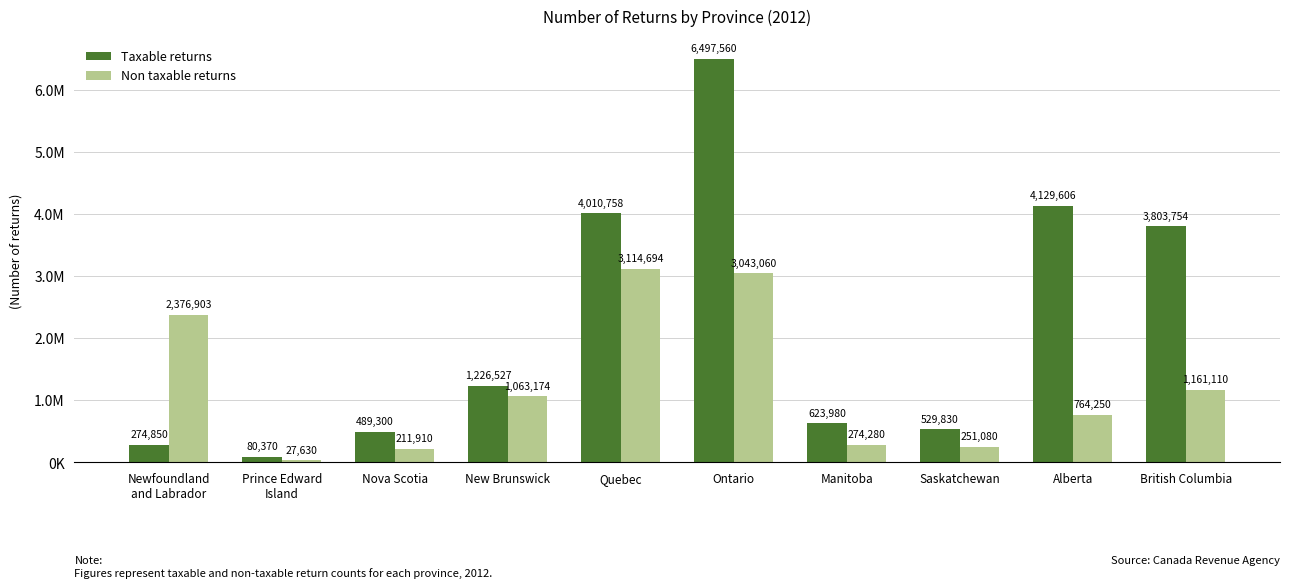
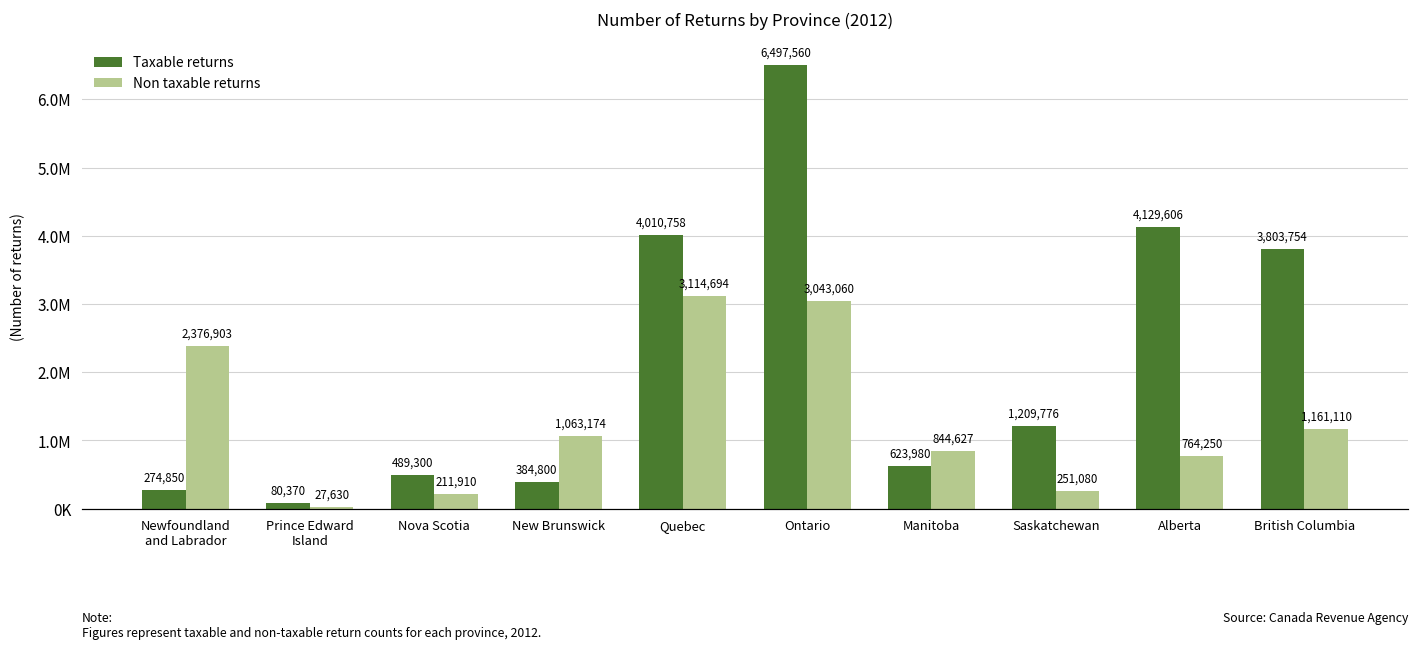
  {
    "Taxable returns": {
      "Newfoundland and Labrador": "274,850",
      "Prince Edward Island": "80,370",
      "Nova Scotia": "489,300",
-     "New Brunswick": "1,226,527",
+     "New Brunswick": "384,800",
      "Quebec": "4,010,758",
      "Ontario": "6,497,560",
      "Manitoba": "623,980",
-     "Saskatchewan": "529,830",
+     "Saskatchewan": "1,209,776",
      "Alberta": "4,129,606",
      "British Columbia": "3,803,754"
    },
    "Non taxable returns": {
      "Newfoundland and Labrador": "2,376,903",
      "Prince Edward Island": "27,630",
      "Nova Scotia": "211,910",
      "New Brunswick": "1,063,174",
      "Quebec": "3,114,694",
      "Ontario": "3,043,060",
-     "Manitoba": "274,280",
+     "Manitoba": "844,627",
      "Saskatchewan": "251,080",
      "Alberta": "764,250",
      "British Columbia": "1,161,110"
    }
  }
